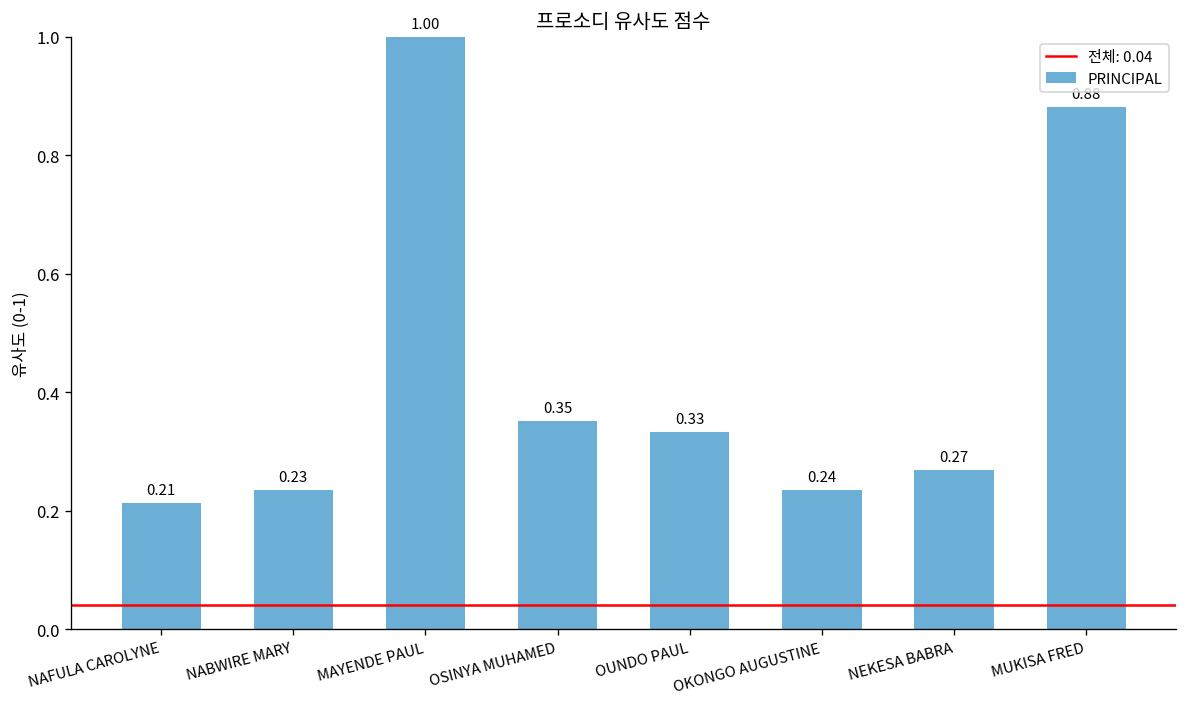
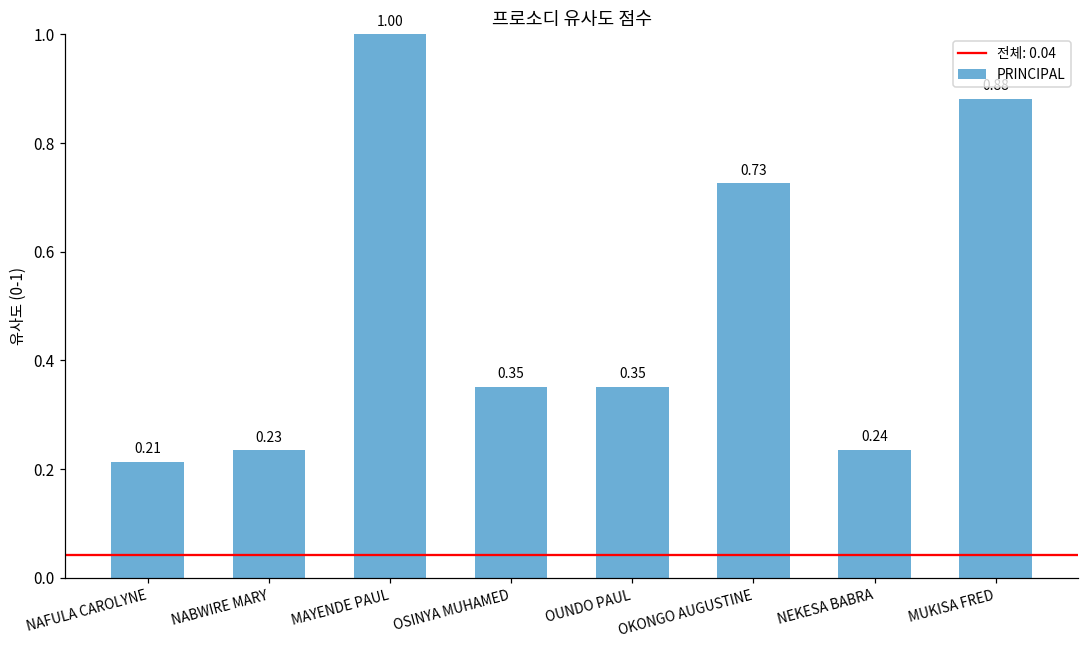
  {
    "NAFULA CAROLYNE": 0.21,
    "NABWIRE MARY": 0.23,
    "MAYENDE PAUL": 1.00,
    "OSINYA MUHAMED": 0.35,
-   "OUNDO PAUL": 0.33,
-   "OKONGO AUGUSTINE": 0.24,
-   "NEKESA BABRA": 0.27
+   "OUNDO PAUL": 0.35,
+   "OKONGO AUGUSTINE": 0.73,
+   "NEKESA BABRA": 0.24
  }
